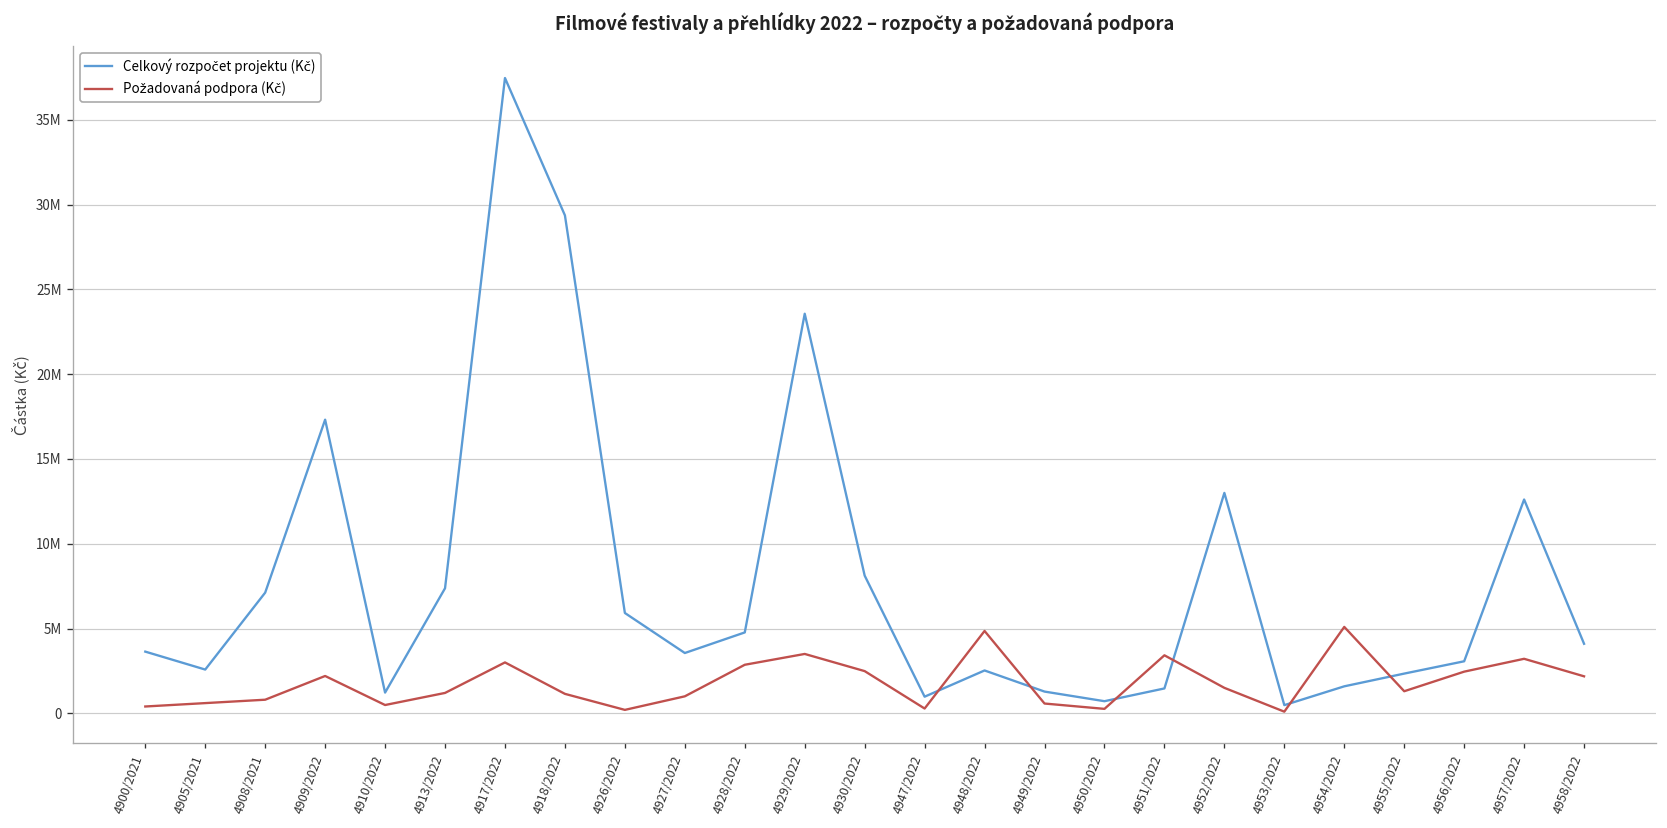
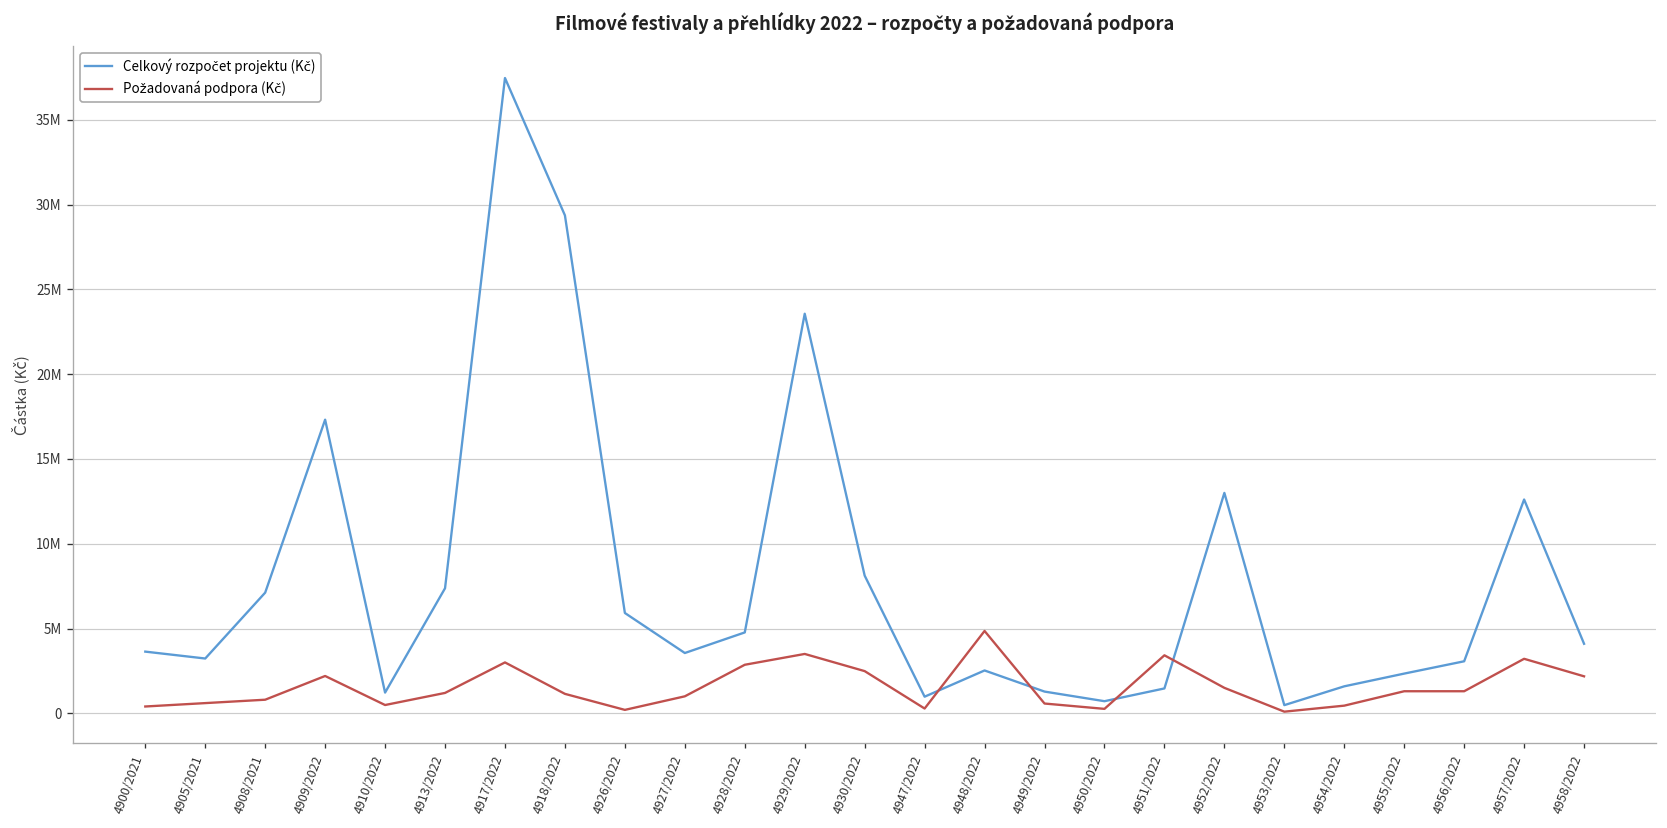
  {
    "Celkový rozpočet projektu (Kč)": {
      "4900/2021": 3600000,
-     "4905/2021": 2600000,
+     "4905/2021": 3200000,
      "4908/2021": 7100000,
      "4909/2022": 17300000,
      "4910/2022": 1200000,
      "4913/2022": 7400000,
      "4917/2022": 37500000,
      "4918/2022": 29400000,
      "4926/2022": 5900000,
      "4927/2022": 3600000,
      "4928/2022": 4800000,
      "4929/2022": 23600000,
      "4930/2022": 8100000,
      "4947/2022": 1000000,
      "4948/2022": 2500000,
      "4949/2022": 1300000,
      "4950/2022": 700000,
      "4951/2022": 1500000,
      "4952/2022": 13000000,
      "4953/2022": 500000,
      "4954/2022": 1600000,
      "4955/2022": 2300000,
      "4956/2022": 3100000,
      "4957/2022": 12600000,
      "4958/2022": 4100000
    },
    "Požadovaná podpora (Kč)": {
      "4900/2021": 400000,
      "4905/2021": 600000,
      "4908/2021": 800000,
      "4909/2022": 2200000,
      "4910/2022": 500000,
      "4913/2022": 1200000,
      "4917/2022": 3000000,
      "4918/2022": 1100000,
      "4926/2022": 200000,
      "4927/2022": 1000000,
      "4928/2022": 2900000,
      "4929/2022": 3500000,
      "4930/2022": 2500000,
      "4947/2022": 300000,
      "4948/2022": 4900000,
      "4949/2022": 600000,
      "4950/2022": 300000,
      "4951/2022": 3400000,
      "4952/2022": 1500000,
      "4953/2022": 100000,
-     "4954/2022": 5100000,
+     "4954/2022": 500000,
      "4955/2022": 1300000,
-     "4956/2022": 2500000,
+     "4956/2022": 1300000,
      "4957/2022": 3200000,
      "4958/2022": 2200000
    }
  }
